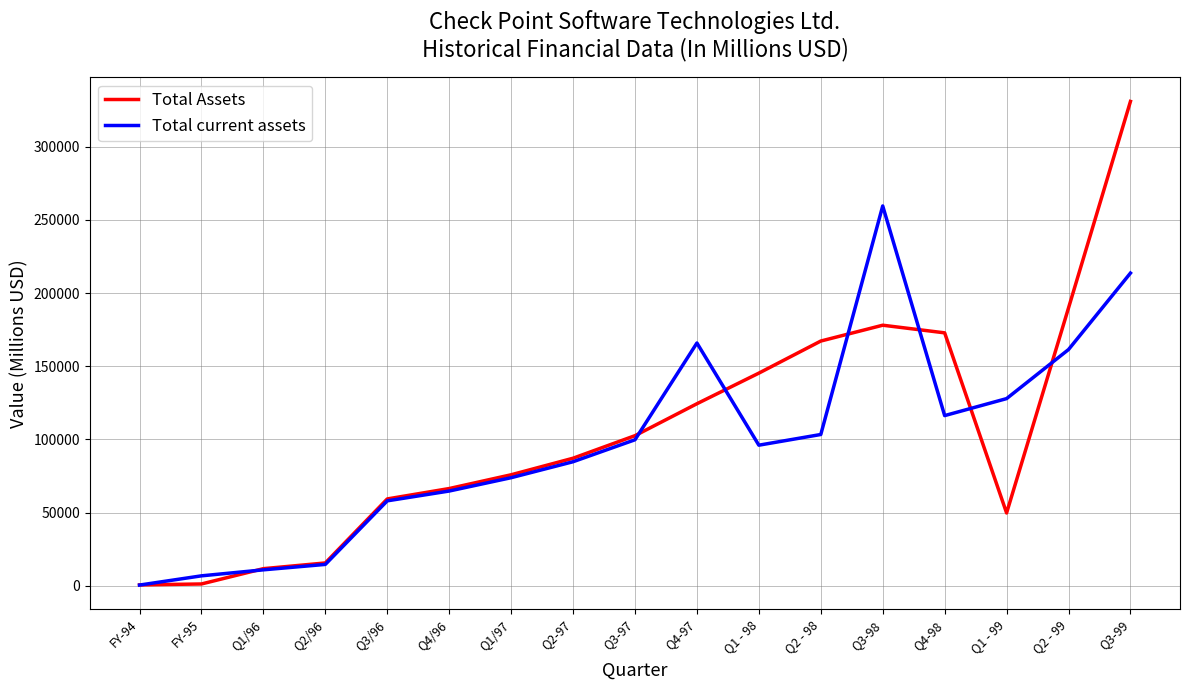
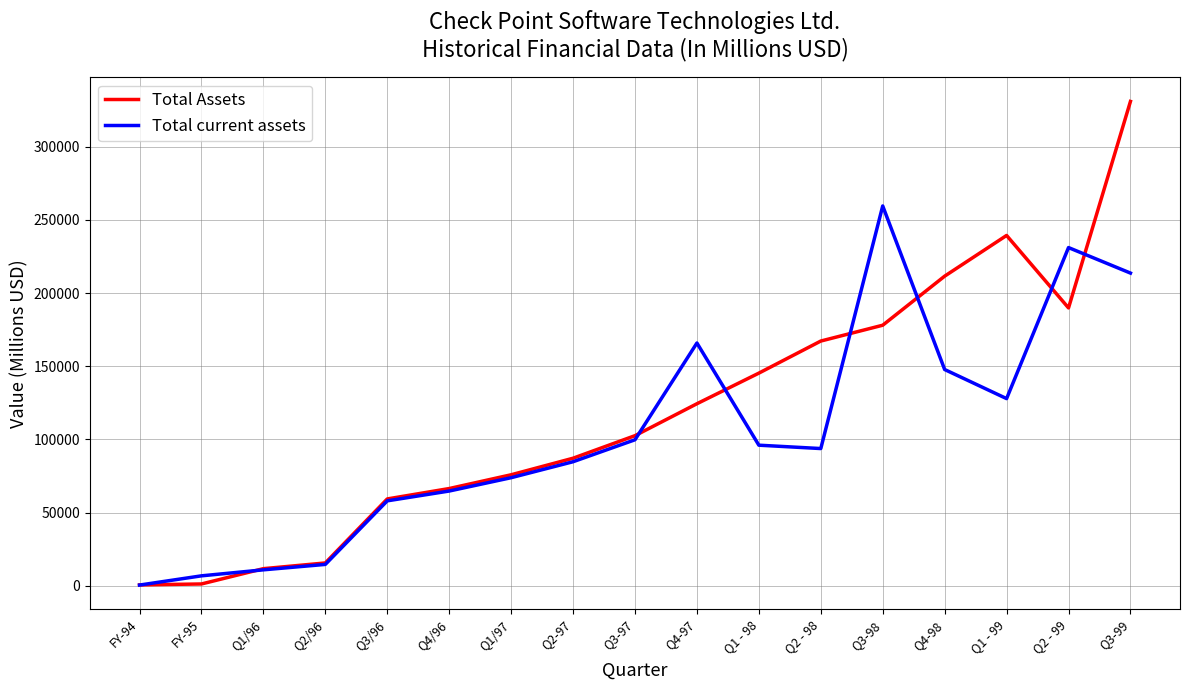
  {
    "Total Assets": {
      "FY-95": 1000,
      "Q1/97": 76000,
      "Q2-97": 87000,
      "Q3-97": 103000,
      "Q4-97": 124000,
      "Q1 - 98": 145000,
      "Q2 - 98": 167000,
      "Q3-98": 178000,
-     "Q4-98": 173000,
-     "Q1 - 99": 50000,
+     "Q4-98": 212000,
+     "Q1 - 99": 239000,
      "Q2 - 99": 190000,
      "Q3-99": 331000
    },
    "Total current assets": {
      "FY-95": 7000,
      "Q1/97": 74000,
      "Q2-97": 85000,
      "Q3-97": 100000,
      "Q4-97": 166000,
      "Q1 - 98": 96000,
-     "Q2 - 98": 103000,
+     "Q2 - 98": 94000,
      "Q3-98": 259000,
-     "Q4-98": 116000,
+     "Q4-98": 148000,
      "Q1 - 99": 128000,
-     "Q2 - 99": 161000,
+     "Q2 - 99": 231000,
      "Q3-99": 214000
    }
  }
